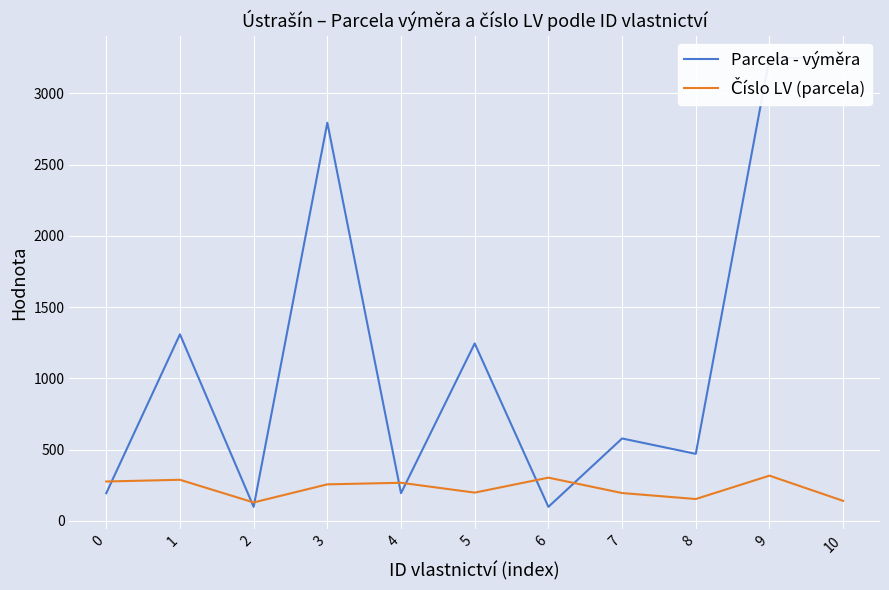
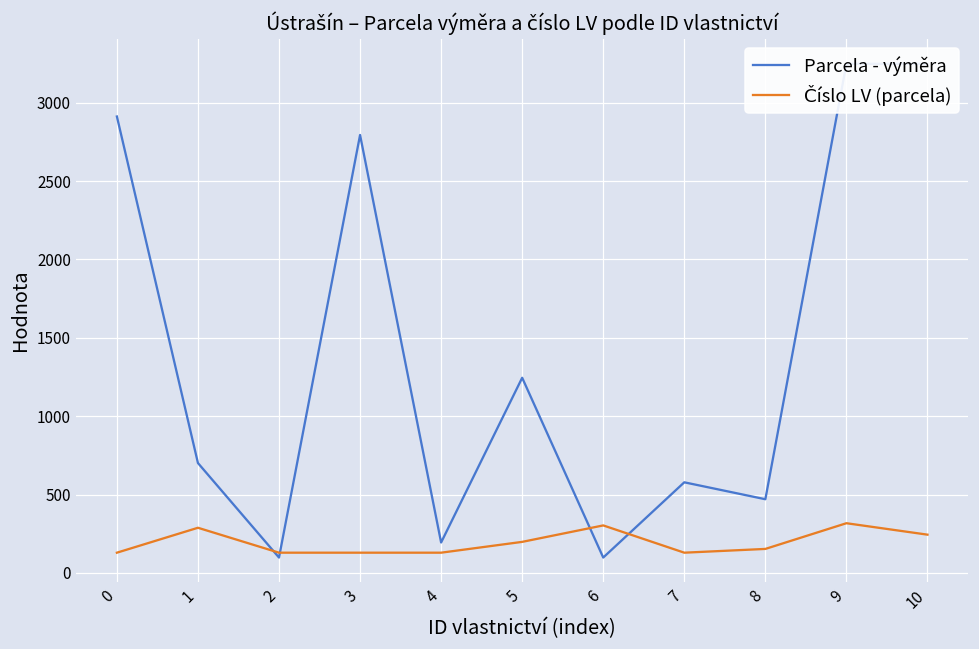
  {
    "Parcela - výměra": {
-     "0": 190,
-     "1": 1310,
+     "0": 2910,
+     "1": 700,
      "2": 100,
      "3": 2790,
      "4": 190,
      "5": 1250,
      "6": 100,
      "7": 580,
      "8": 470
    },
    "Číslo LV (parcela)": {
-     "0": 280,
+     "0": 130,
      "1": 290,
      "2": 130,
-     "3": 260,
-     "4": 270,
+     "3": 130,
+     "4": 130,
      "5": 200,
      "6": 300,
-     "7": 200,
+     "7": 130,
      "8": 150,
      "9": 320,
-     "10": 140
+     "10": 240
    }
  }
